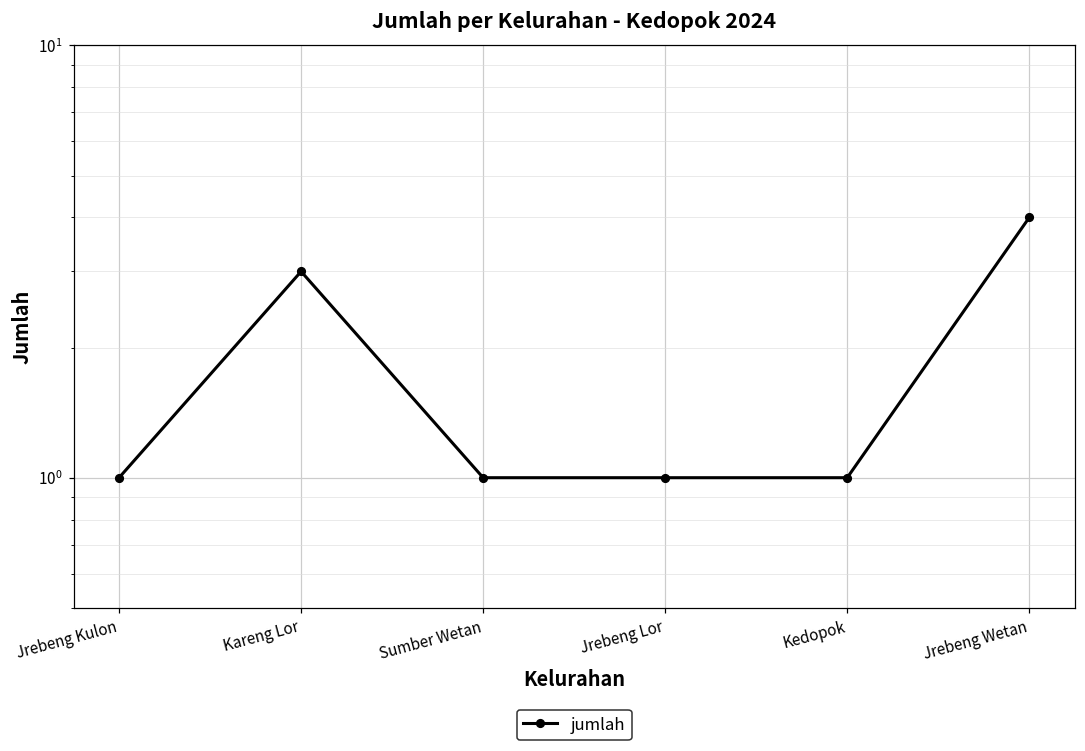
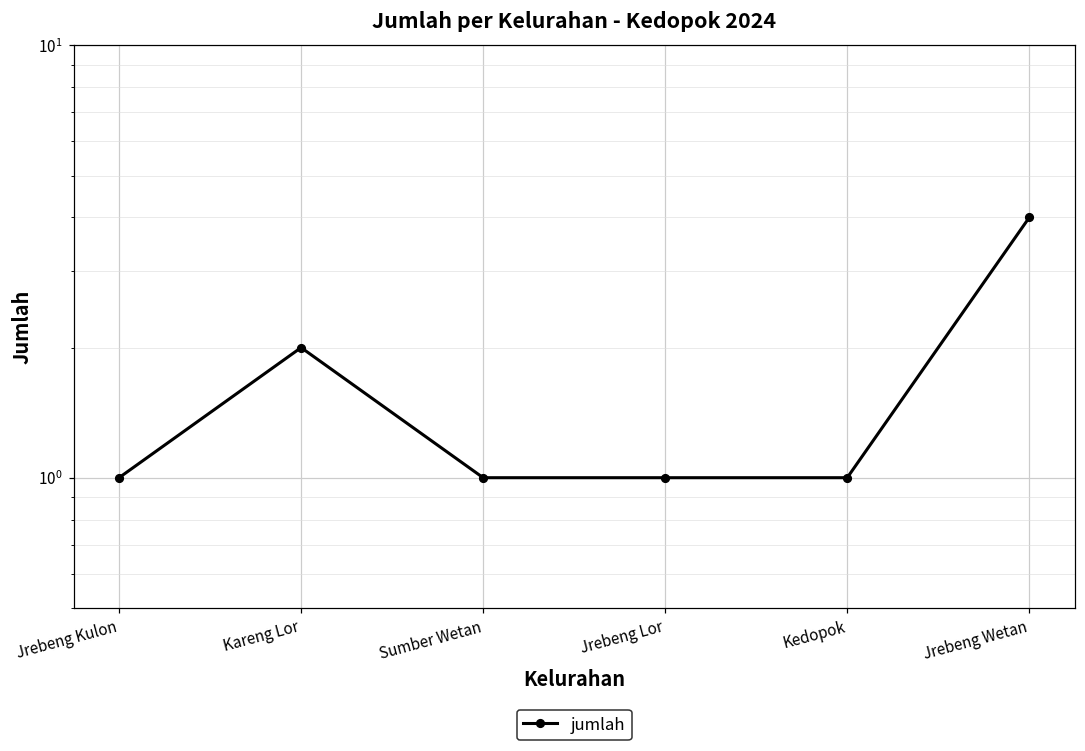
  {
    "Jrebeng Kulon": 1,
-   "Kareng Lor": 3,
+   "Kareng Lor": 2,
    "Sumber Wetan": 1,
    "Jrebeng Lor": 1,
    "Kedopok": 1,
    "Jrebeng Wetan": 4
  }
